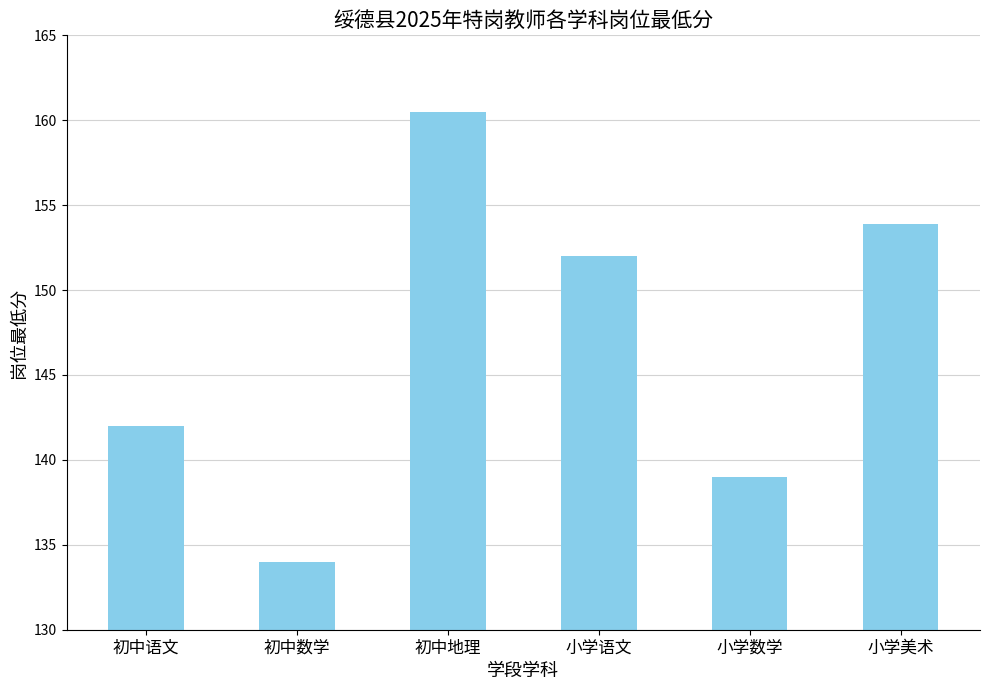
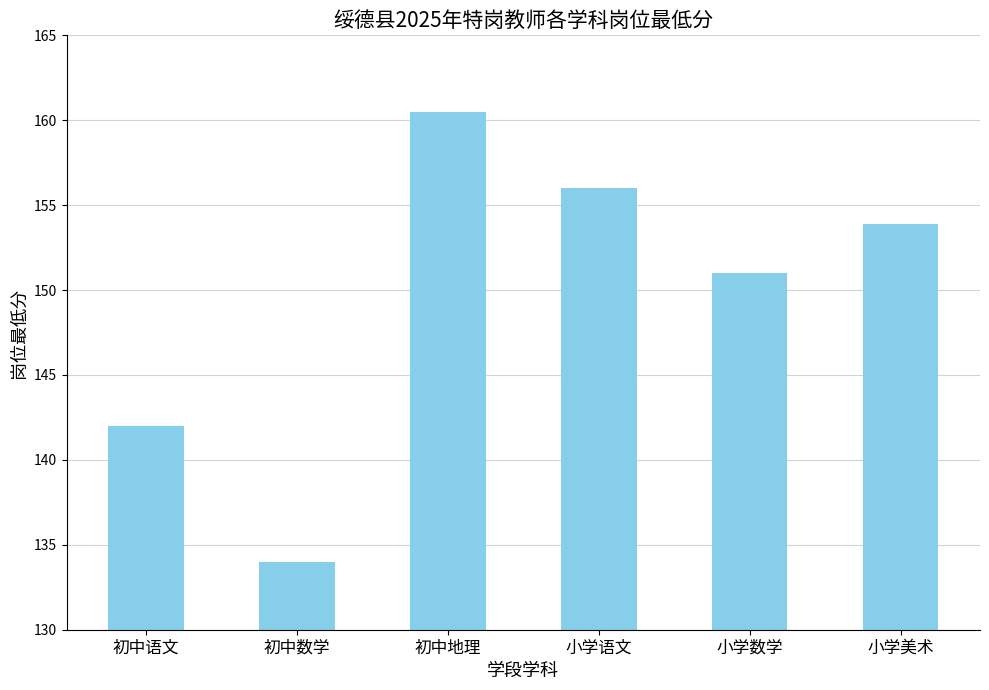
  {
    "初中语文": 142,
    "初中数学": 134,
    "初中地理": 160.5,
-   "小学语文": 152,
-   "小学数学": 139,
+   "小学语文": 156,
+   "小学数学": 151,
    "小学美术": 154
  }
